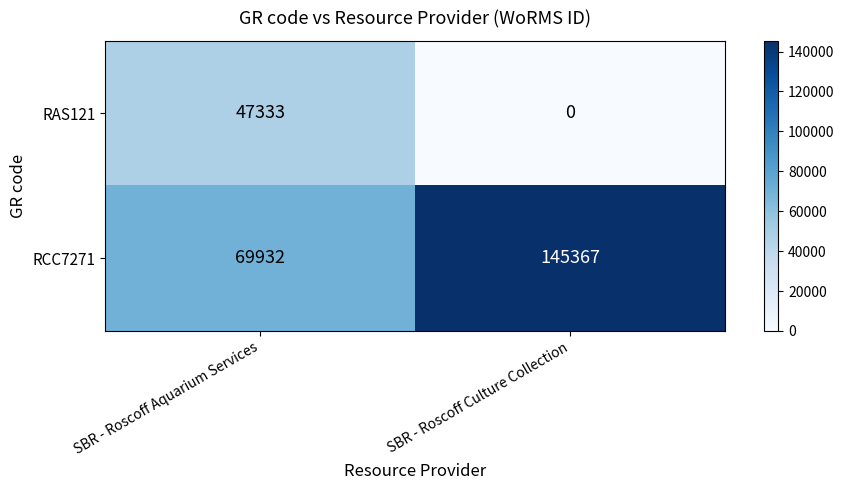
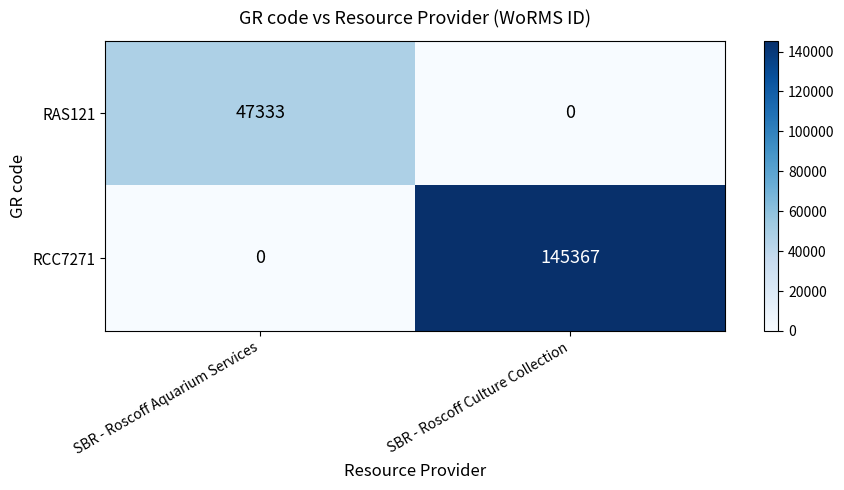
  {
    "RAS121": {
      "SBR - Roscoff Aquarium Services": 47333,
      "SBR - Roscoff Culture Collection": 0
    },
    "RCC7271": {
-     "SBR - Roscoff Aquarium Services": 69932,
+     "SBR - Roscoff Aquarium Services": 0,
      "SBR - Roscoff Culture Collection": 145367
    }
  }
